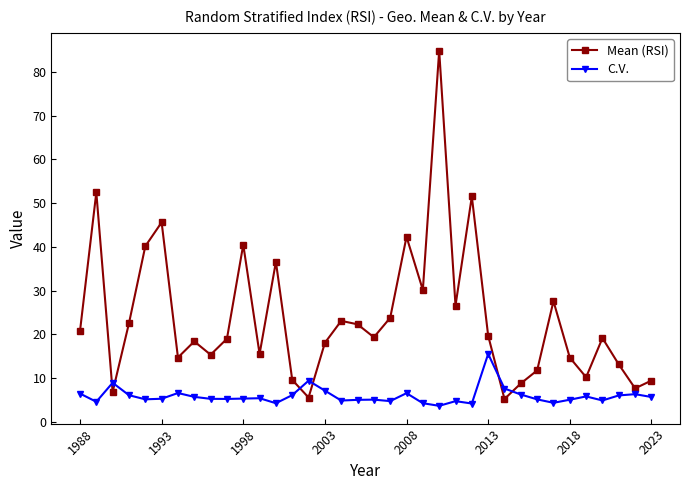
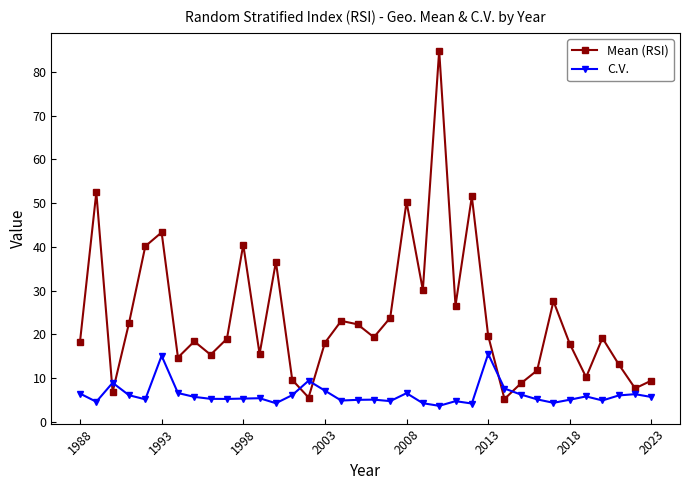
  {
    "Mean (RSI)": {
-     "1988": 21,
-     "1993": 46,
+     "1988": 18,
+     "1993": 43,
      "1998": 41,
      "2003": 18,
-     "2008": 42,
+     "2008": 50,
      "2013": 20,
-     "2018": 15,
+     "2018": 18,
      "2023": 9
    },
    "C.V.": {
      "1988": 6,
-     "1993": 5,
+     "1993": 15,
      "1998": 5,
      "2003": 7,
      "2008": 7,
      "2013": 15,
      "2018": 5,
      "2023": 6
    }
  }
